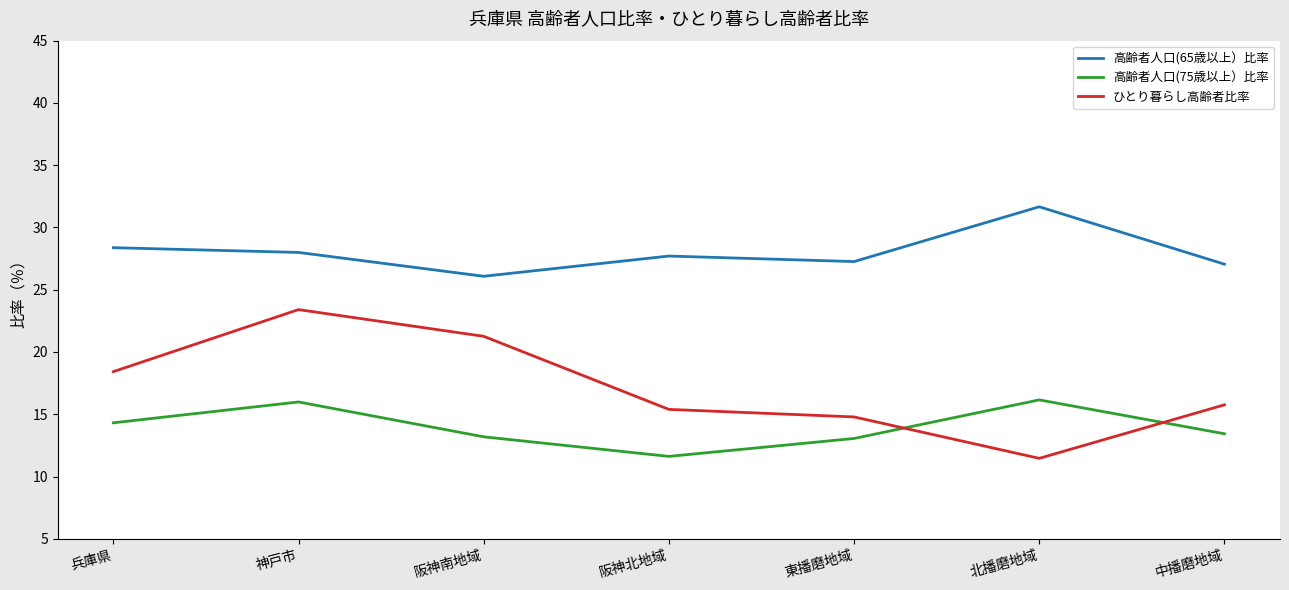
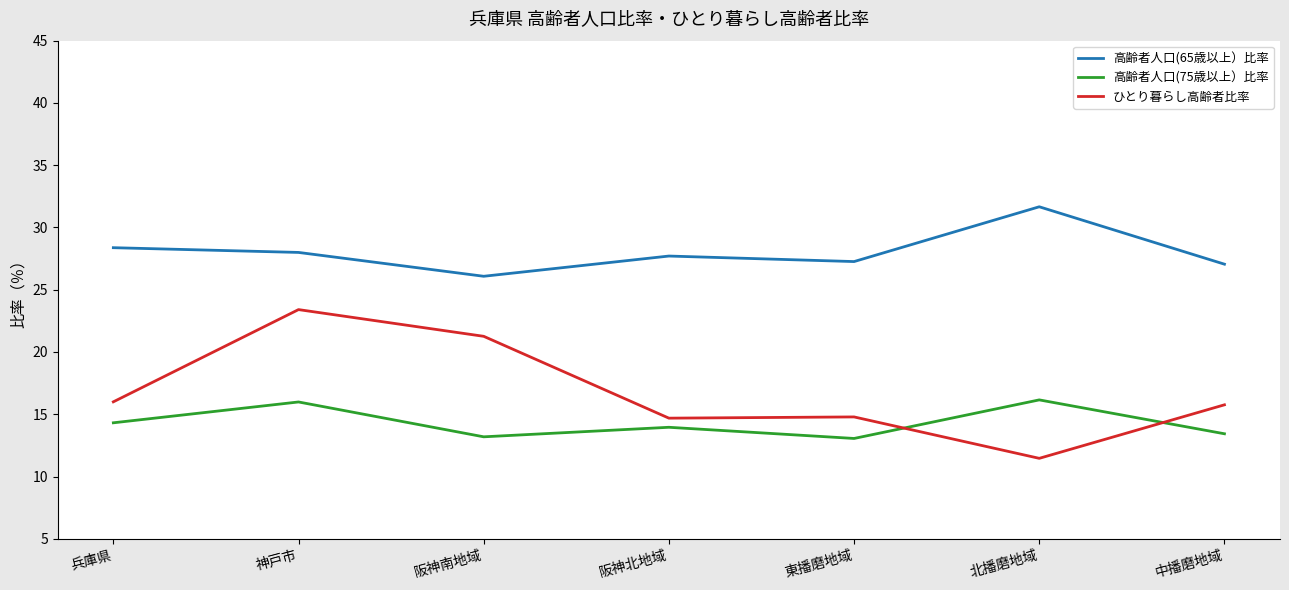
  {
    "高齢者人口(65歳以上）比率": {
      "兵庫県": 28.4,
      "神戸市": 28.0,
      "阪神南地域": 26.1,
      "阪神北地域": 27.7,
      "東播磨地域": 27.3,
      "北播磨地域": 31.7,
      "中播磨地域": 27.1
    },
    "高齢者人口(75歳以上）比率": {
      "兵庫県": 14.3,
      "神戸市": 16.0,
      "阪神南地域": 13.2,
-     "阪神北地域": 11.6,
+     "阪神北地域": 14.0,
      "東播磨地域": 13.1,
      "北播磨地域": 16.2,
      "中播磨地域": 13.4
    },
    "ひとり暮らし高齢者比率": {
-     "兵庫県": 18.4,
+     "兵庫県": 16.0,
      "神戸市": 23.4,
      "阪神南地域": 21.3,
-     "阪神北地域": 15.4,
+     "阪神北地域": 14.7,
      "東播磨地域": 14.8,
      "北播磨地域": 11.5,
      "中播磨地域": 15.8
    }
  }
